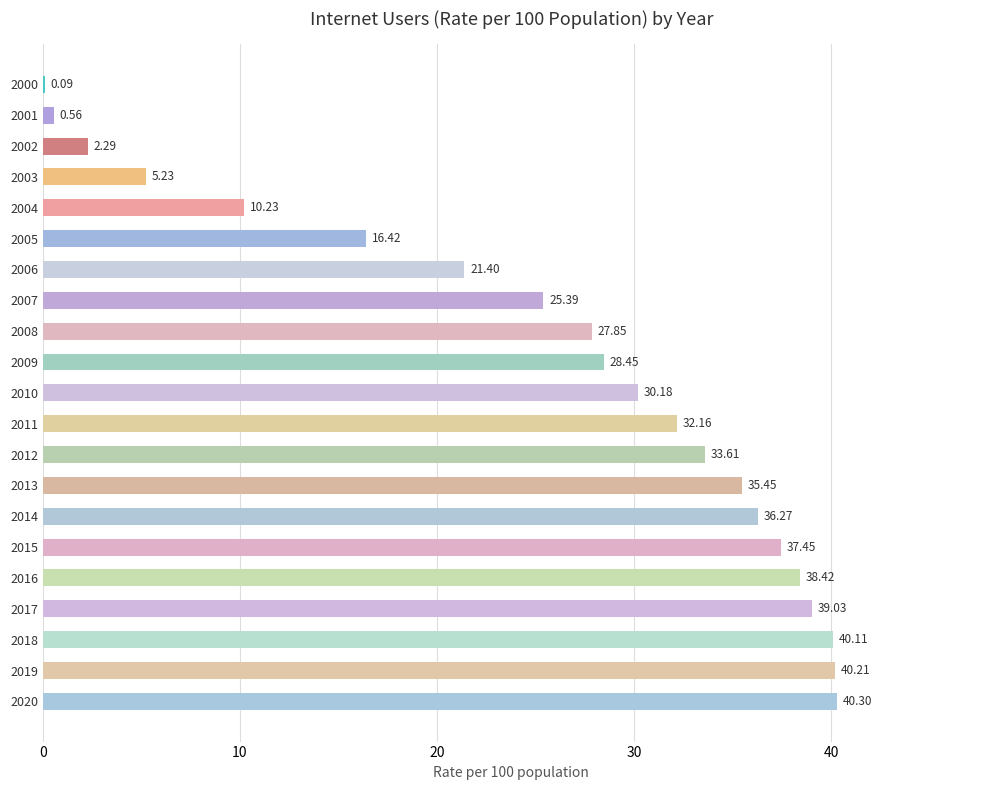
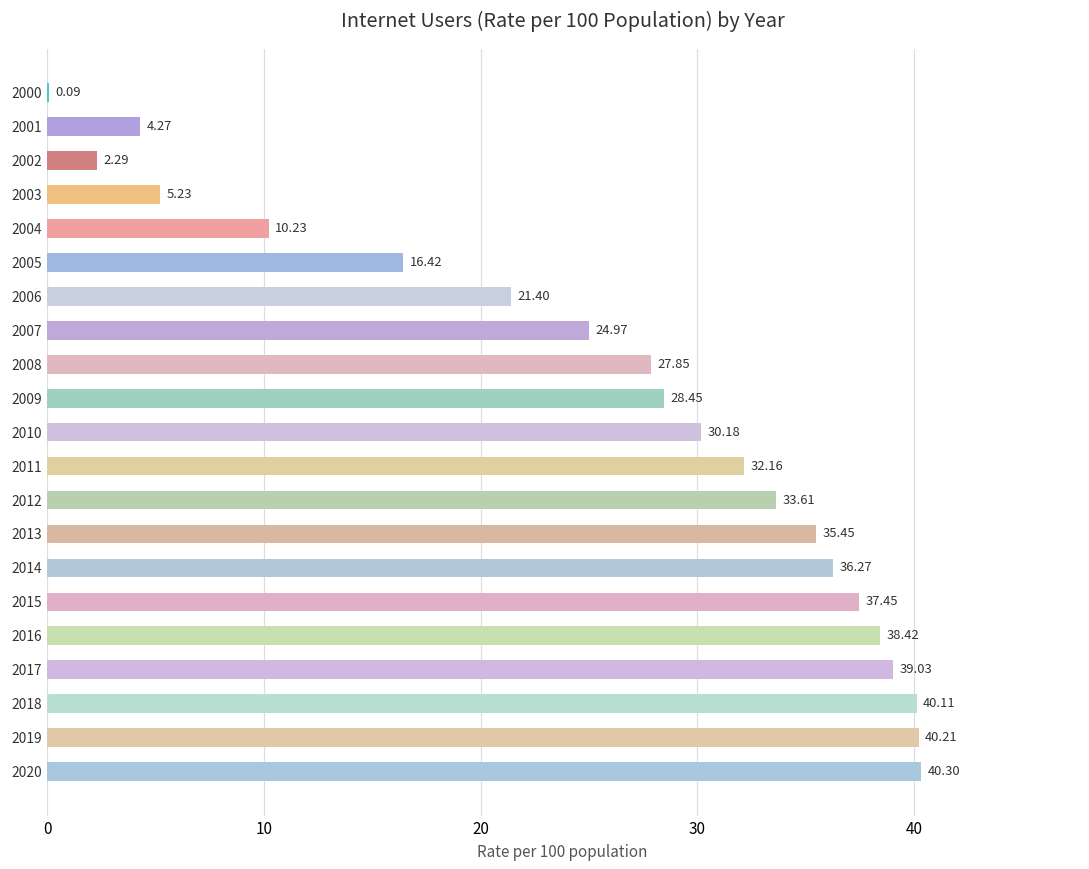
  {
    "2000": 0.09,
-   "2001": 0.56,
+   "2001": 4.27,
    "2002": 2.29,
    "2003": 5.23,
    "2004": 10.23,
    "2005": 16.42,
    "2006": 21.40,
-   "2007": 25.39,
+   "2007": 24.97,
    "2008": 27.85,
    "2009": 28.45,
    "2010": 30.18,
    "2011": 32.16,
    "2012": 33.61,
    "2013": 35.45,
    "2014": 36.27,
    "2015": 37.45,
    "2016": 38.42,
    "2017": 39.03,
    "2018": 40.11,
    "2019": 40.21,
    "2020": 40.30
  }
